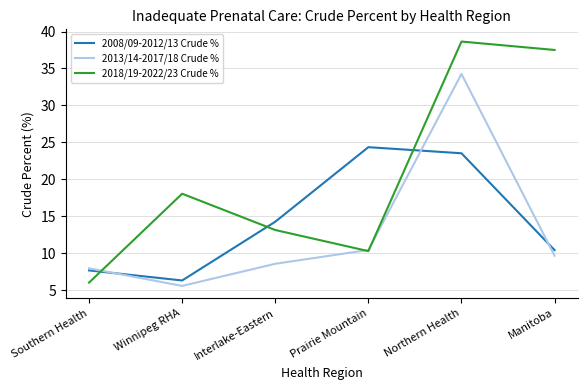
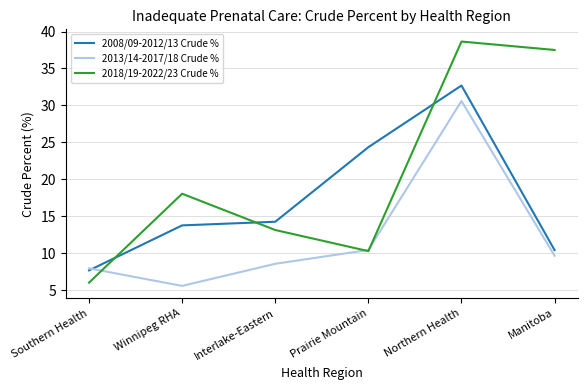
  {
    "2008/09-2012/13 Crude %": {
-     "Winnipeg RHA": 6,
+     "Winnipeg RHA": 14,
      "Interlake-Eastern": 14,
      "Prairie Mountain": 24,
-     "Northern Health": 24,
+     "Northern Health": 33,
      "Manitoba": 10
    },
    "2013/14-2017/18 Crude %": {
      "Winnipeg RHA": 6,
      "Interlake-Eastern": 9,
-     "Northern Health": 34,
+     "Northern Health": 31,
      "Manitoba": 10
    },
    "2018/19-2022/23 Crude %": {
      "Southern Health": 6,
      "Winnipeg RHA": 18,
      "Interlake-Eastern": 13,
      "Northern Health": 39,
      "Manitoba": 38
    }
  }
